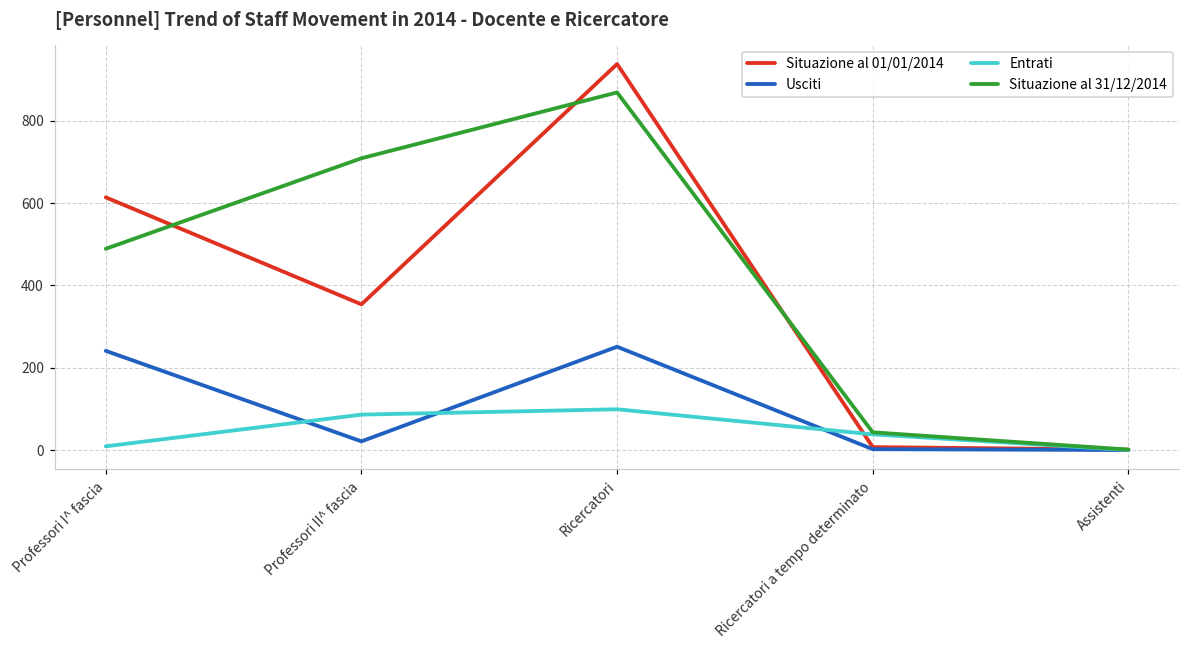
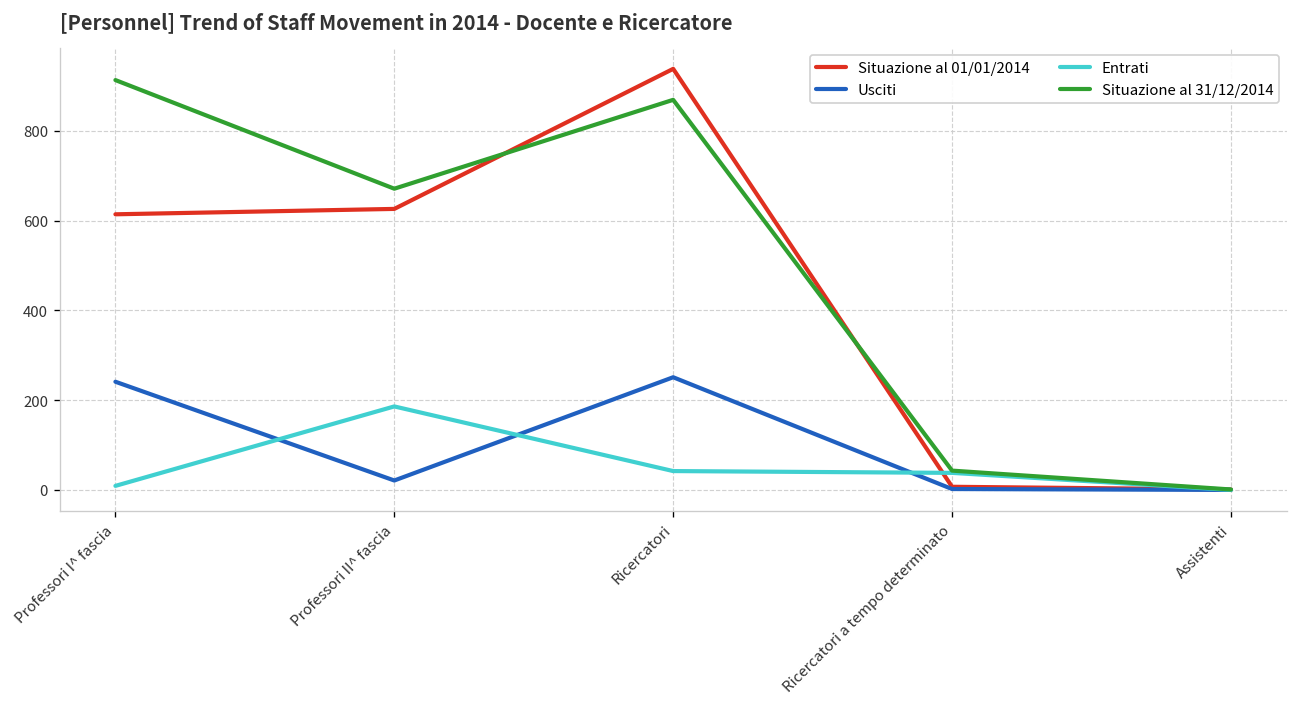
  {
    "Situazione al 01/01/2014": {
      "Professori I^ fascia": 610,
-     "Professori II^ fascia": 350,
+     "Professori II^ fascia": 630,
      "Ricercatori": 940
    },
    "Usciti": {
      "Professori I^ fascia": 240,
      "Professori II^ fascia": 20,
      "Ricercatori": 250
    },
    "Entrati": {
      "Professori I^ fascia": 10,
-     "Professori II^ fascia": 90,
-     "Ricercatori": 100
+     "Professori II^ fascia": 190,
+     "Ricercatori": 40
    },
    "Situazione al 31/12/2014": {
-     "Professori I^ fascia": 490,
-     "Professori II^ fascia": 710,
+     "Professori I^ fascia": 910,
+     "Professori II^ fascia": 670,
      "Ricercatori": 870
    }
  }
